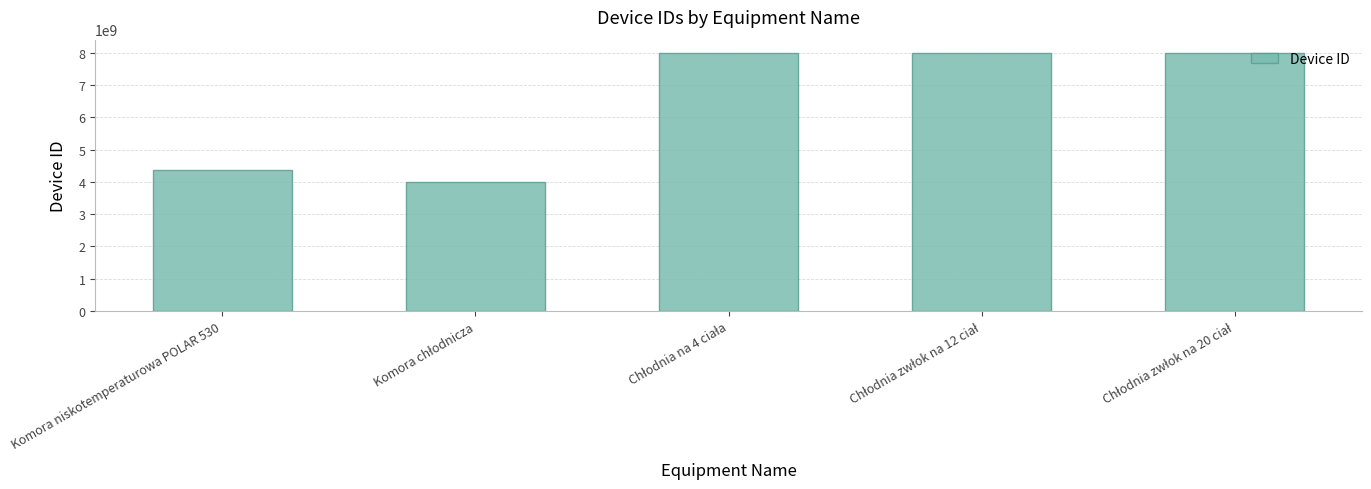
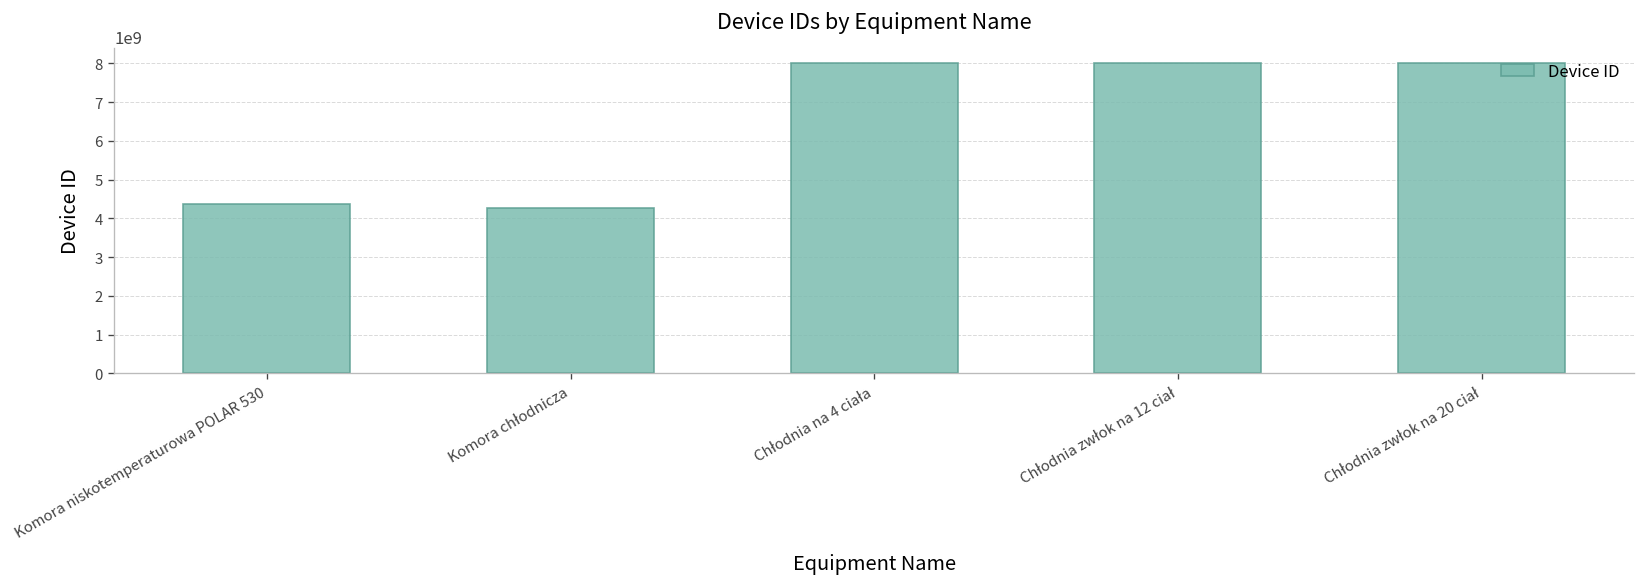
  {
    "Komora niskotemperaturowa POLAR 530": 4400000000,
-   "Komora chłodnicza": 4000000000,
+   "Komora chłodnicza": 4300000000,
    "Chłodnia na 4 ciała": 8000000000,
    "Chłodnia zwłok na 12 ciał": 8000000000,
    "Chłodnia zwłok na 20 ciał": 8000000000
  }
